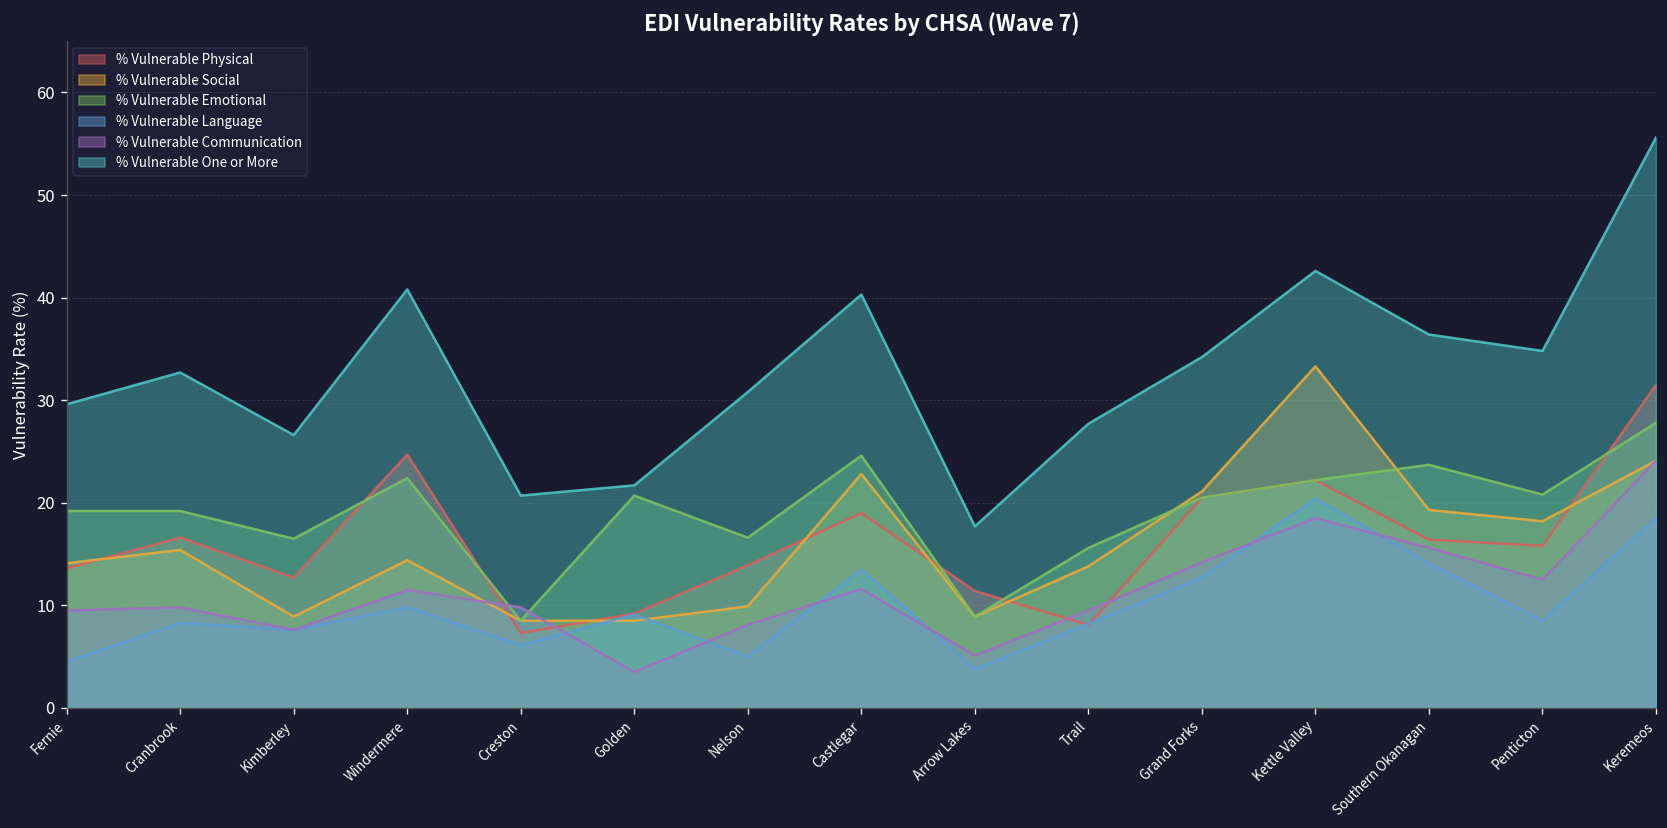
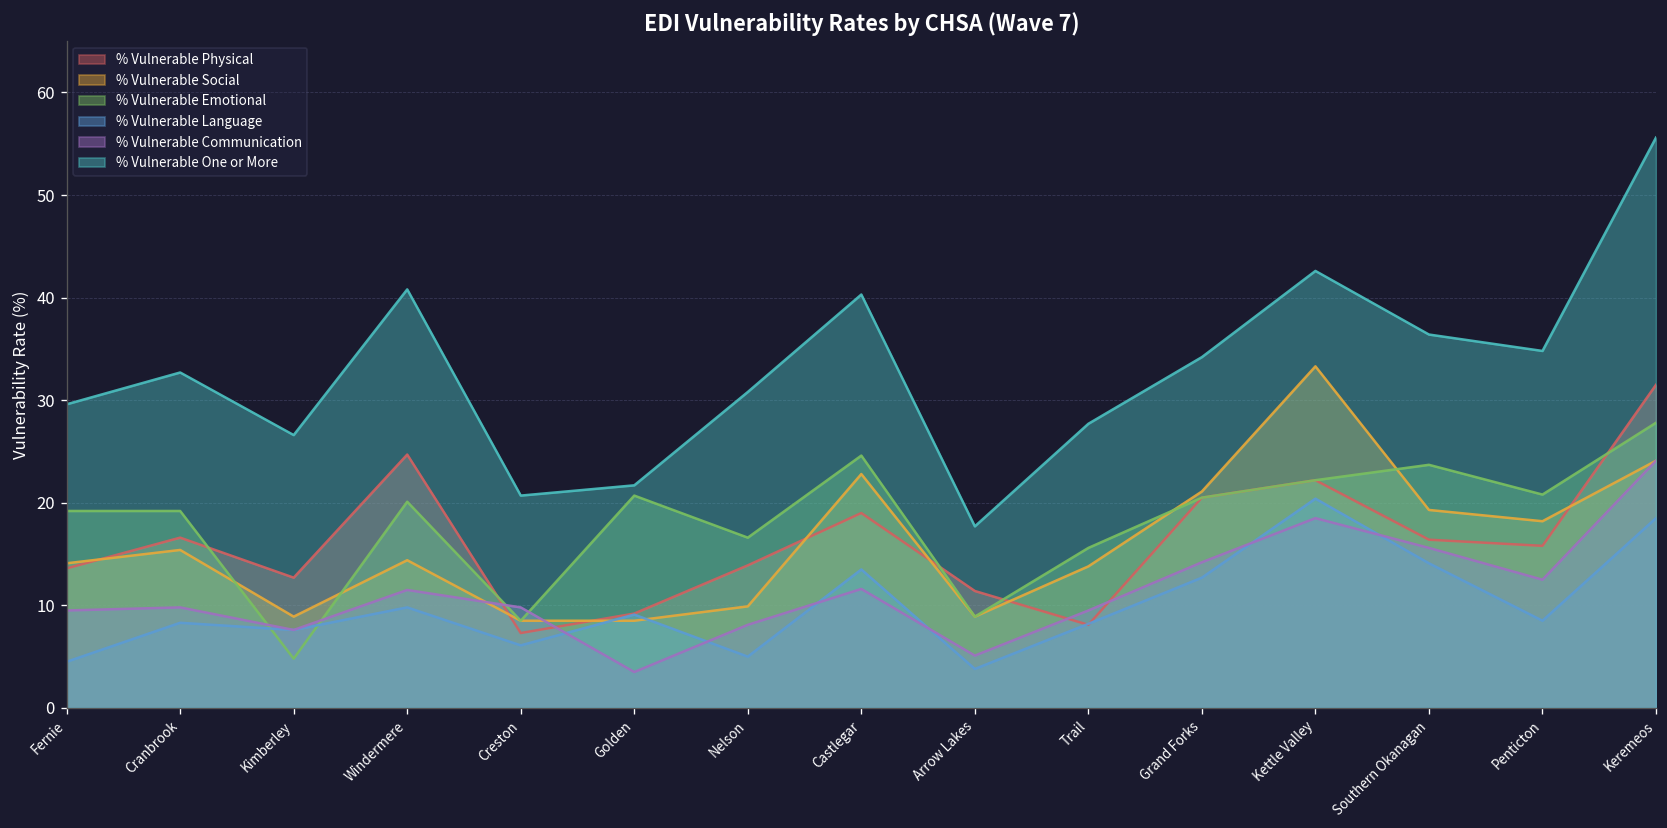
  {
    "% Vulnerable Emotional": {
      "Fernie": 19,
      "Cranbrook": 19,
-     "Kimberley": 17,
-     "Windermere": 22,
+     "Kimberley": 5,
+     "Windermere": 20,
      "Golden": 21,
      "Nelson": 17,
      "Castlegar": 25,
      "Trail": 16,
      "Southern Okanagan": 24,
      "Penticton": 21,
      "Keremeos": 28
    }
  }
